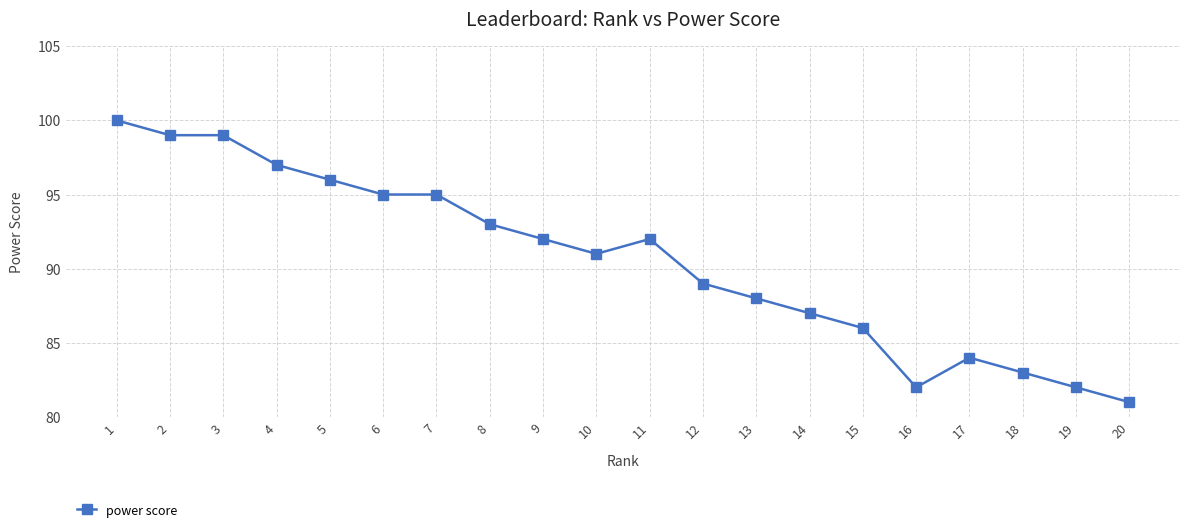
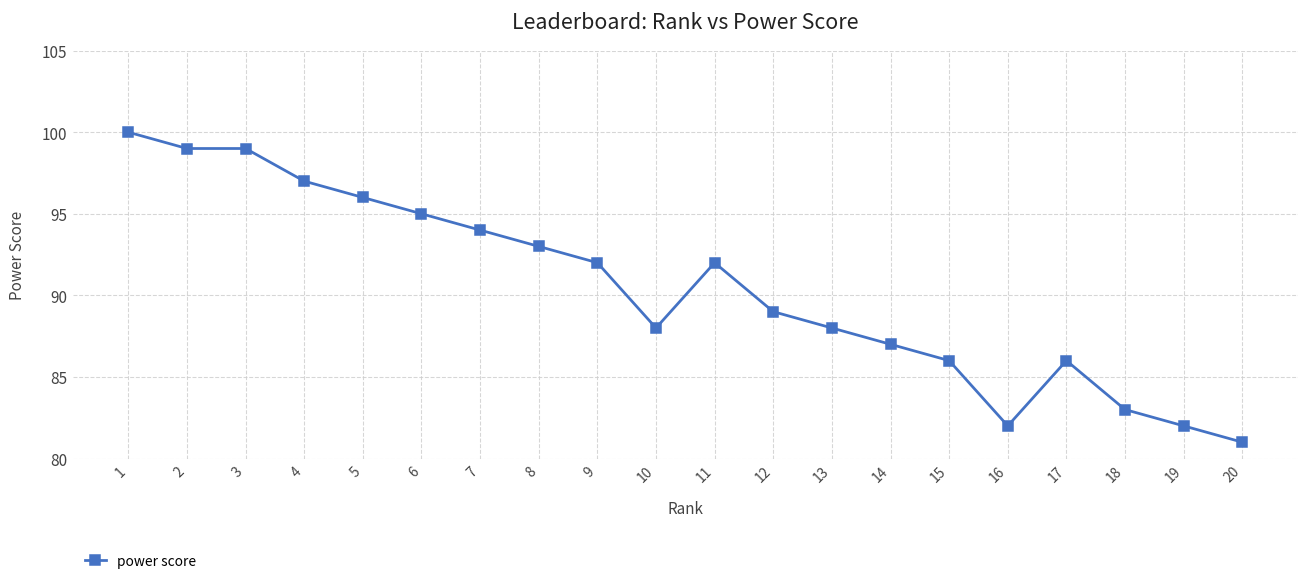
  {
    "1": 100,
    "2": 99,
    "3": 99,
    "4": 97,
    "5": 96,
    "6": 95,
-   "7": 95,
+   "7": 94,
    "8": 93,
    "9": 92,
-   "10": 91,
+   "10": 88,
    "11": 92,
    "12": 89,
    "13": 88,
    "14": 87,
    "15": 86,
    "16": 82,
-   "17": 84,
+   "17": 86,
    "18": 83,
    "19": 82,
    "20": 81
  }
